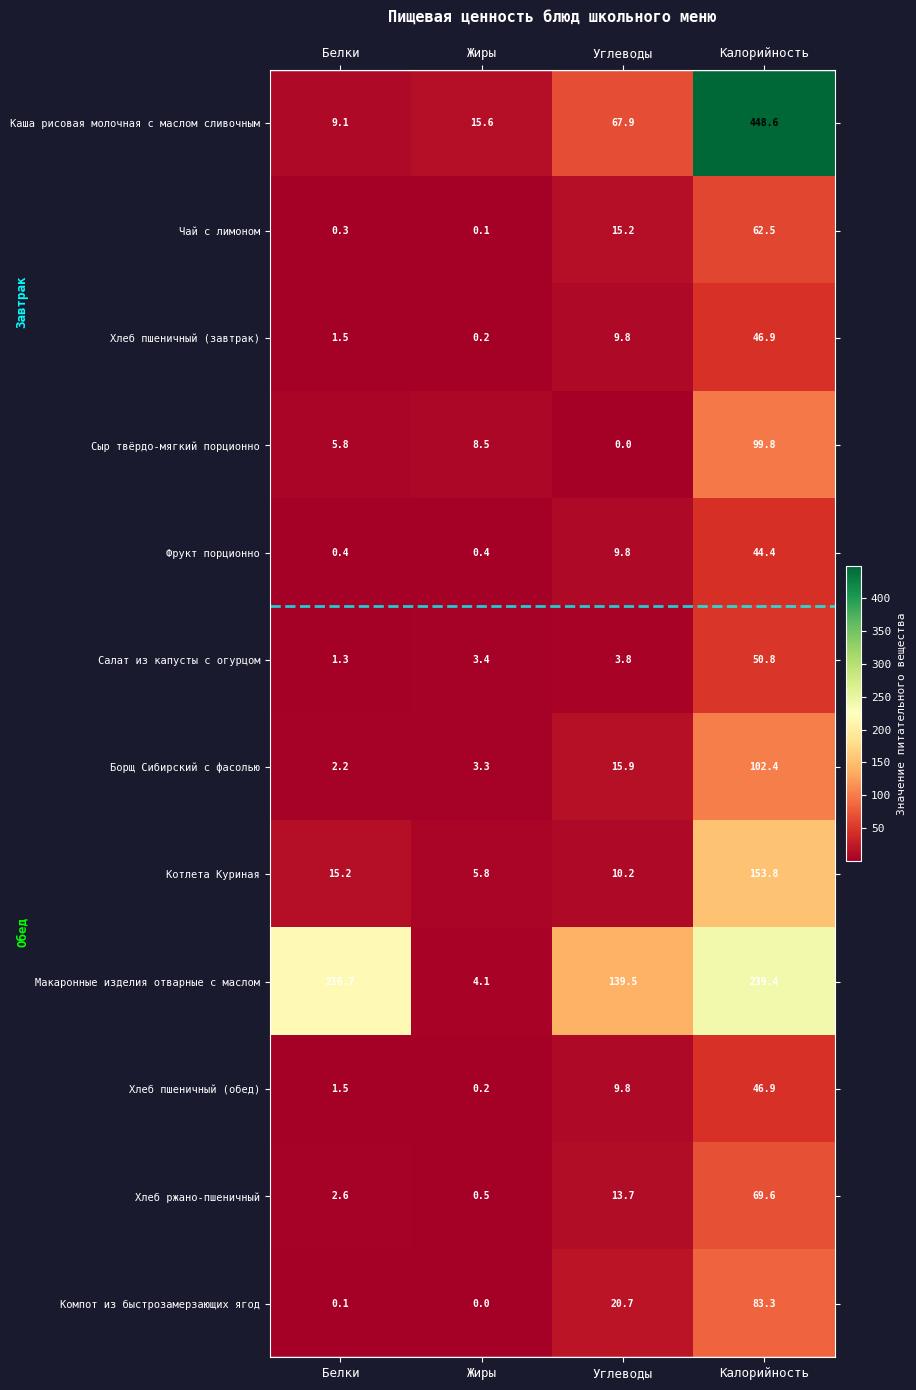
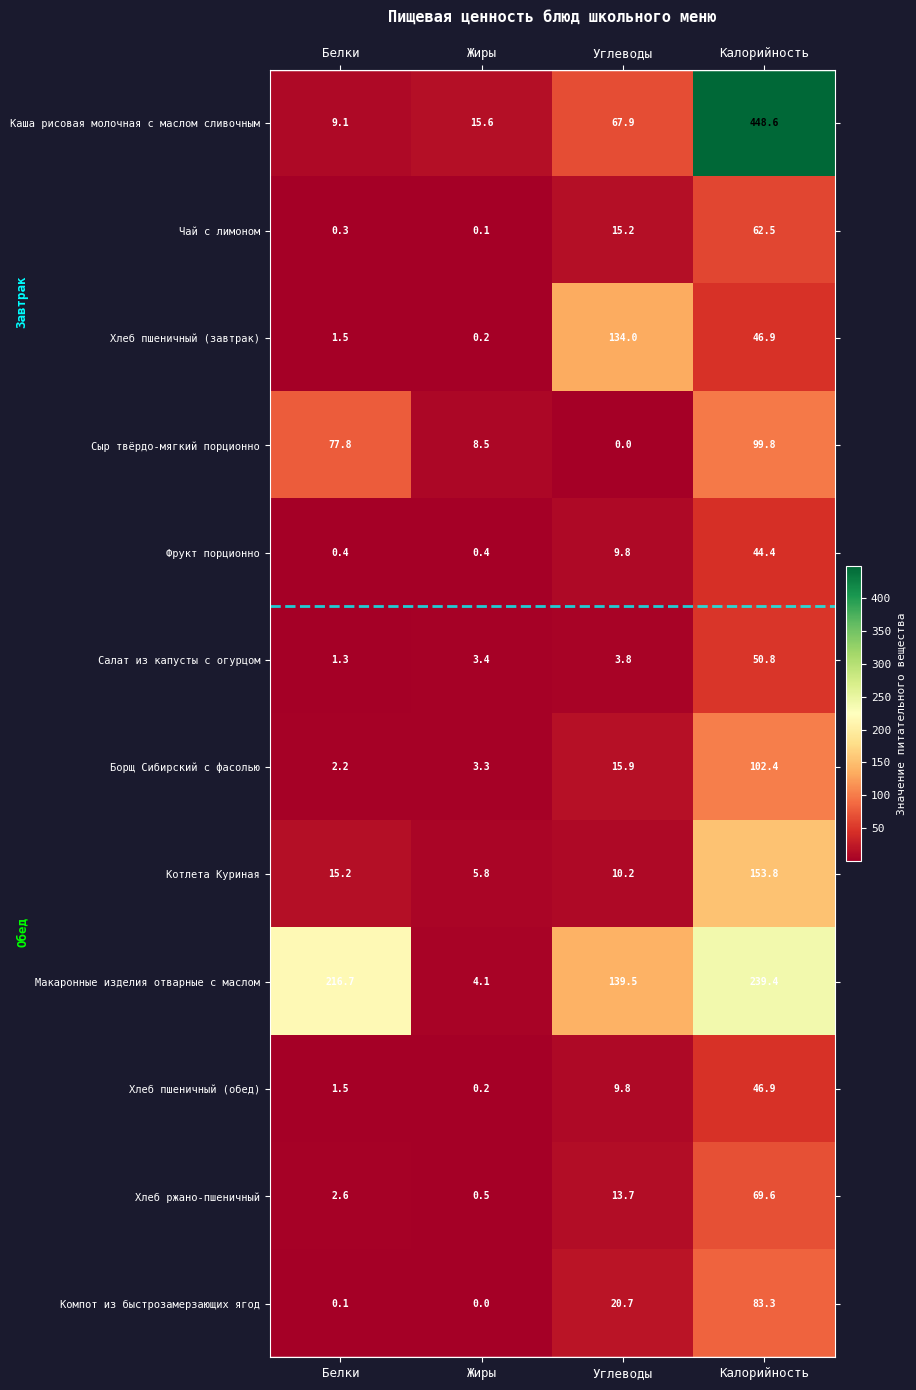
  {
    "Каша рисовая молочная с маслом сливочным": {
      "Белки": 9.1,
      "Жиры": 15.6,
      "Углеводы": 67.9,
      "Калорийность": 448.6
    },
    "Чай с лимоном": {
      "Белки": 0.3,
      "Жиры": 0.1,
      "Углеводы": 15.2,
      "Калорийность": 62.5
    },
    "Хлеб пшеничный (завтрак)": {
      "Белки": 1.5,
      "Жиры": 0.2,
-     "Углеводы": 9.8,
+     "Углеводы": 134.0,
      "Калорийность": 46.9
    },
    "Сыр твёрдо-мягкий порционно": {
-     "Белки": 5.8,
+     "Белки": 77.8,
      "Жиры": 8.5,
      "Углеводы": 0.0,
      "Калорийность": 99.8
    },
    "Фрукт порционно": {
      "Белки": 0.4,
      "Жиры": 0.4,
      "Углеводы": 9.8,
      "Калорийность": 44.4
    },
    "Салат из капусты с огурцом": {
      "Белки": 1.3,
      "Жиры": 3.4,
      "Углеводы": 3.8,
      "Калорийность": 50.8
    },
    "Борщ Сибирский с фасолью": {
      "Белки": 2.2,
      "Жиры": 3.3,
      "Углеводы": 15.9,
      "Калорийность": 102.4
    },
    "Котлета Куриная": {
      "Белки": 15.2,
      "Жиры": 5.8,
      "Углеводы": 10.2,
      "Калорийность": 153.8
    },
    "Макаронные изделия отварные с маслом": {
      "Белки": 216.7,
      "Жиры": 4.1,
      "Углеводы": 139.5,
      "Калорийность": 239.4
    },
    "Хлеб пшеничный (обед)": {
      "Белки": 1.5,
      "Жиры": 0.2,
      "Углеводы": 9.8,
      "Калорийность": 46.9
    },
    "Хлеб ржано-пшеничный": {
      "Белки": 2.6,
      "Жиры": 0.5,
      "Углеводы": 13.7,
      "Калорийность": 69.6
    },
    "Компот из быстрозамерзающих ягод": {
      "Белки": 0.1,
      "Жиры": 0.0,
      "Углеводы": 20.7,
      "Калорийность": 83.3
    }
  }
